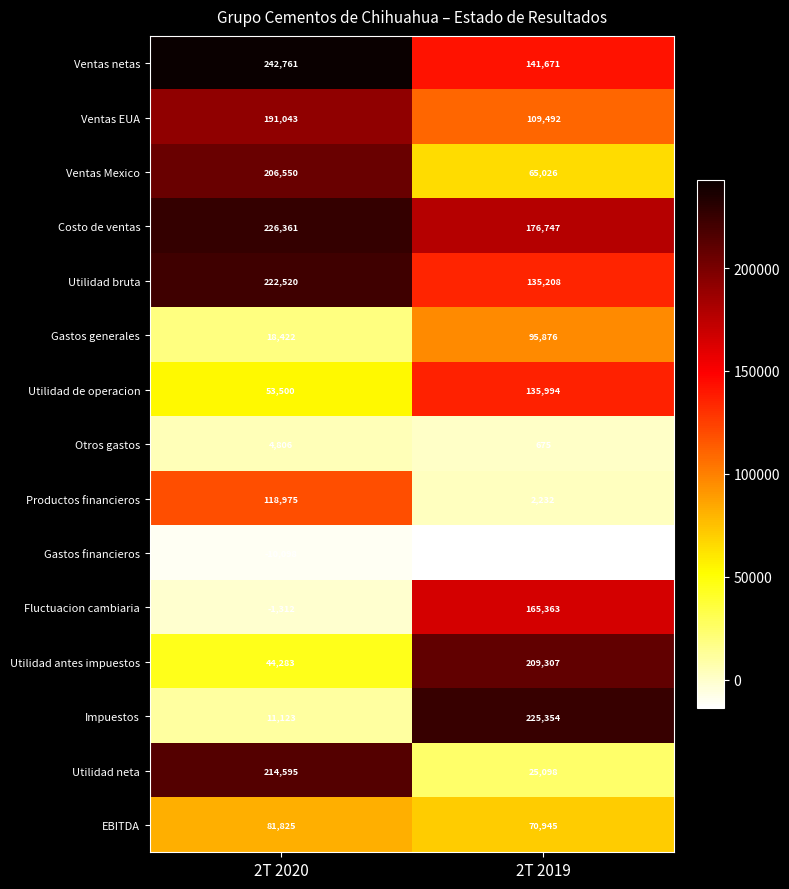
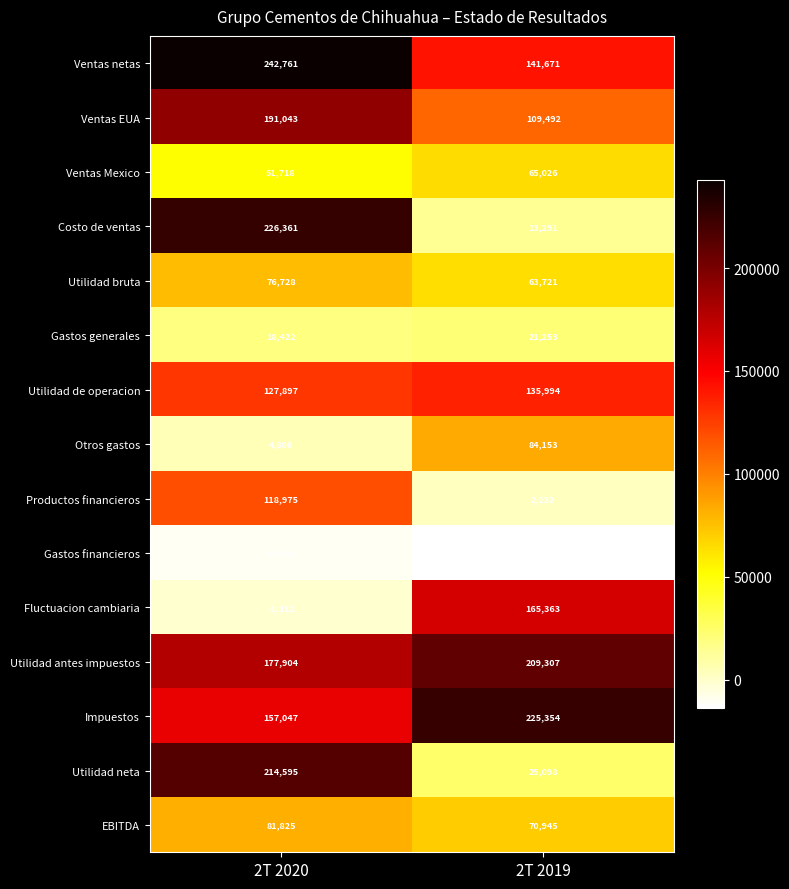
  {
    "Ventas netas": {
      "2T 2020": "242,761",
      "2T 2019": "141,671"
    },
    "Ventas EUA": {
      "2T 2020": "191,043",
      "2T 2019": "109,492"
    },
    "Ventas Mexico": {
-     "2T 2020": "206,550",
+     "2T 2020": "51,718",
      "2T 2019": "65,026"
    },
    "Costo de ventas": {
      "2T 2020": "226,361",
-     "2T 2019": "176,747"
+     "2T 2019": "13,291"
    },
    "Utilidad bruta": {
-     "2T 2020": "222,520",
-     "2T 2019": "135,208"
+     "2T 2020": "76,728",
+     "2T 2019": "63,721"
    },
    "Gastos generales": {
      "2T 2020": "18,422",
-     "2T 2019": "95,876"
+     "2T 2019": "21,253"
    },
    "Utilidad de operacion": {
-     "2T 2020": "53,500",
+     "2T 2020": "127,897",
      "2T 2019": "135,994"
    },
    "Otros gastos": {
      "2T 2020": "4,806",
-     "2T 2019": "675"
+     "2T 2019": "84,153"
    },
    "Productos financieros": {
      "2T 2020": "118,975",
      "2T 2019": "2,232"
    },
    "Fluctuacion cambiaria": {
      "2T 2020": "-1,312",
      "2T 2019": "165,363"
    },
    "Utilidad antes impuestos": {
-     "2T 2020": "44,283",
+     "2T 2020": "177,904",
      "2T 2019": "209,307"
    },
    "Impuestos": {
-     "2T 2020": "11,123",
+     "2T 2020": "157,047",
      "2T 2019": "225,354"
    },
    "Utilidad neta": {
      "2T 2020": "214,595",
      "2T 2019": "25,098"
    },
    "EBITDA": {
      "2T 2020": "81,825",
      "2T 2019": "70,945"
    }
  }
